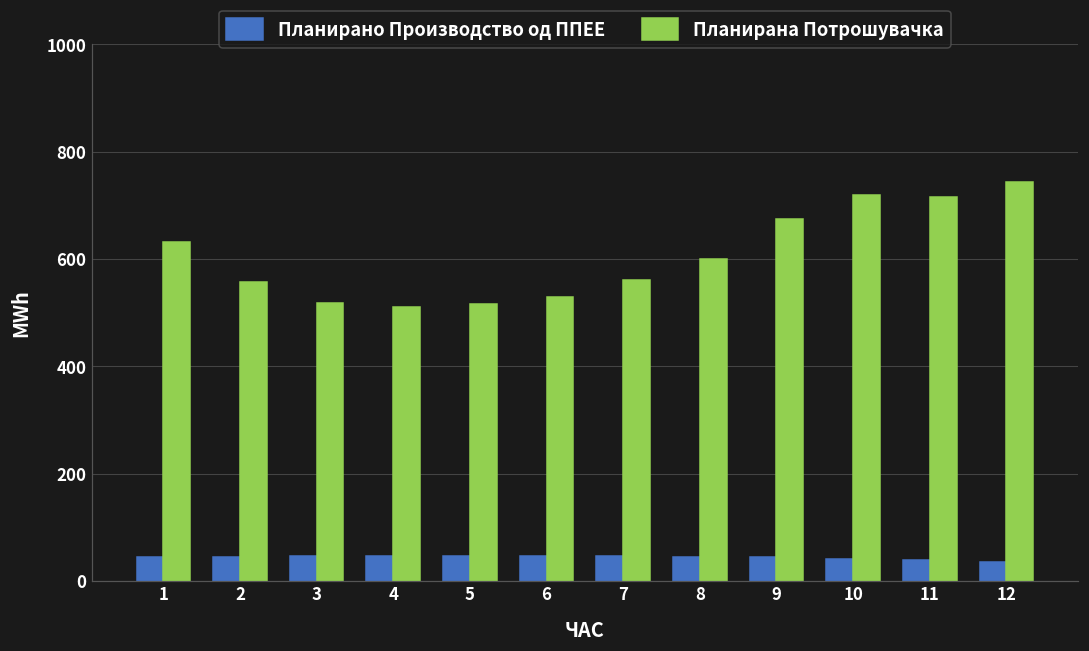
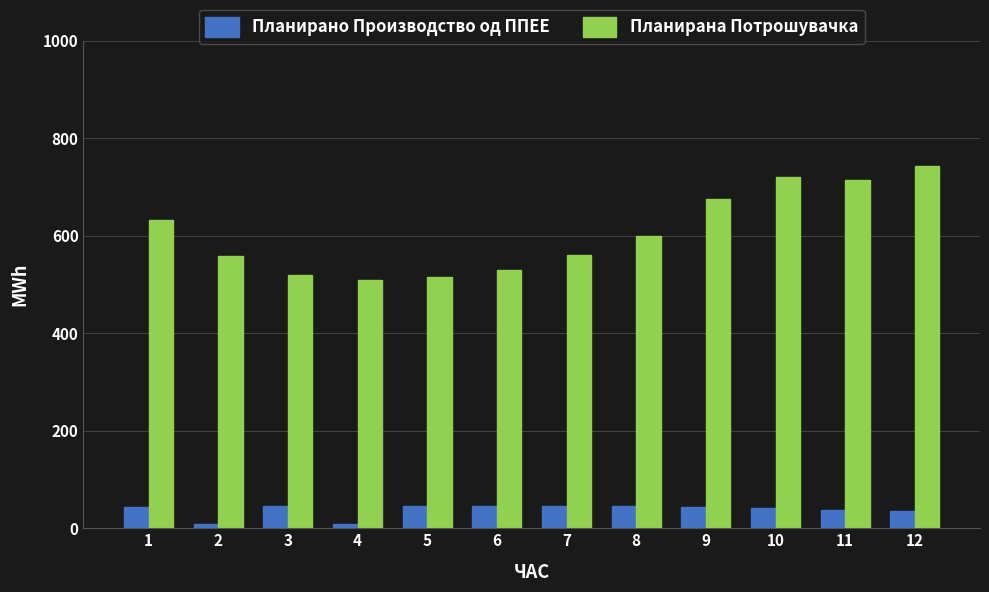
  {
    "Планирано Производство од ППЕЕ": {
      "1": 40,
-     "2": 40,
+     "2": 10,
      "3": 50,
-     "4": 50,
+     "4": 10,
      "5": 50,
      "6": 50,
      "7": 50,
      "8": 50,
      "9": 40,
      "10": 40,
      "11": 40,
      "12": 40
    },
    "Планирана Потрошувачка": {
      "1": 630,
      "2": 560,
      "3": 520,
      "4": 510,
      "5": 520,
      "6": 530,
      "7": 560,
      "8": 600,
      "9": 680,
      "10": 720,
      "11": 710,
      "12": 740
    }
  }
